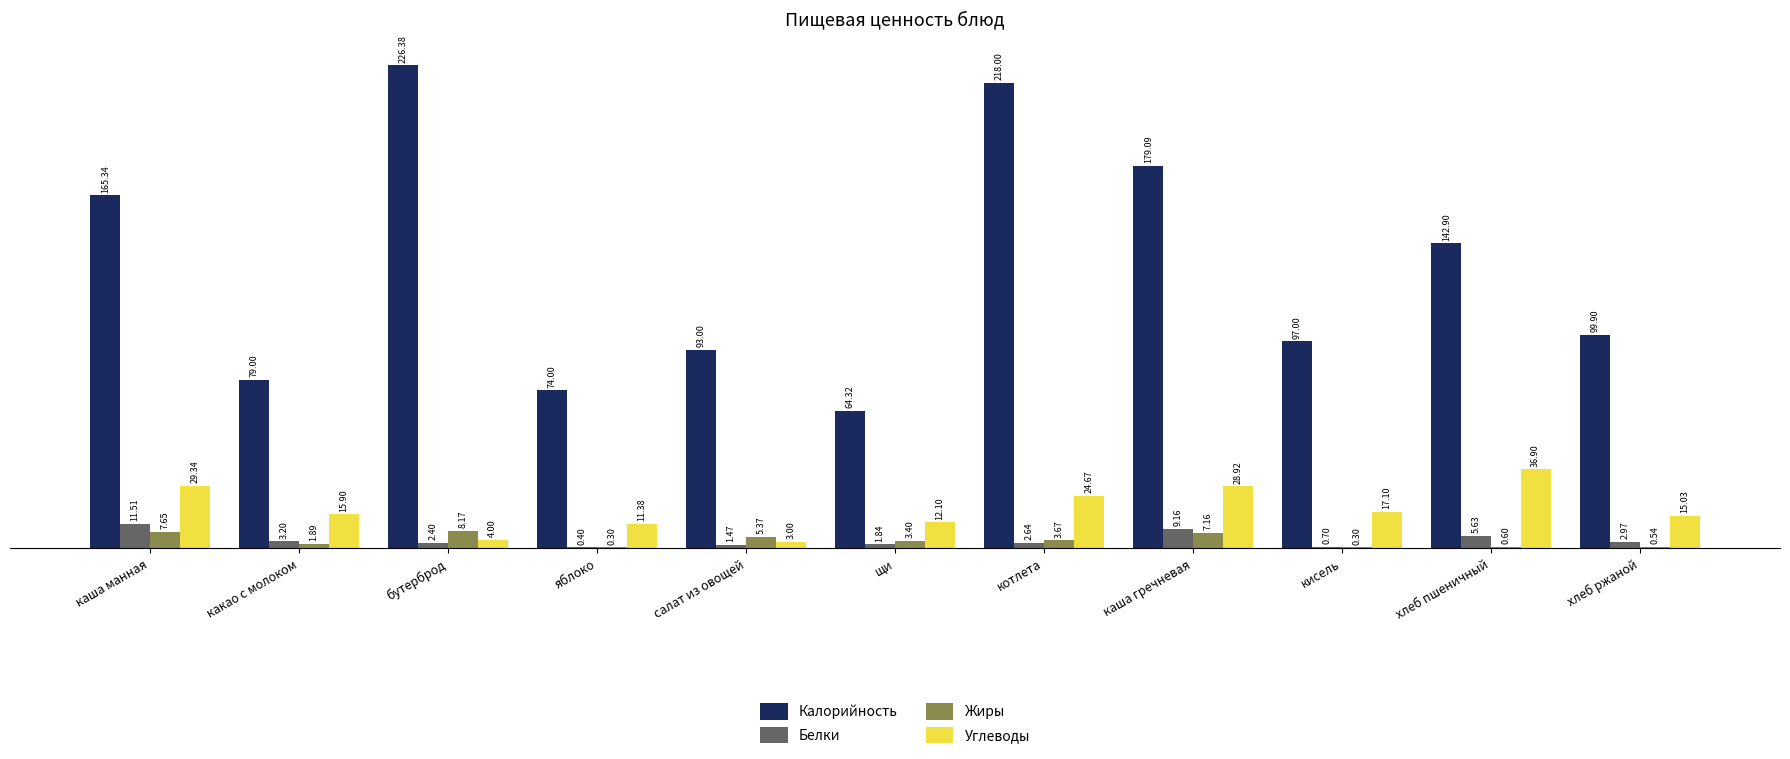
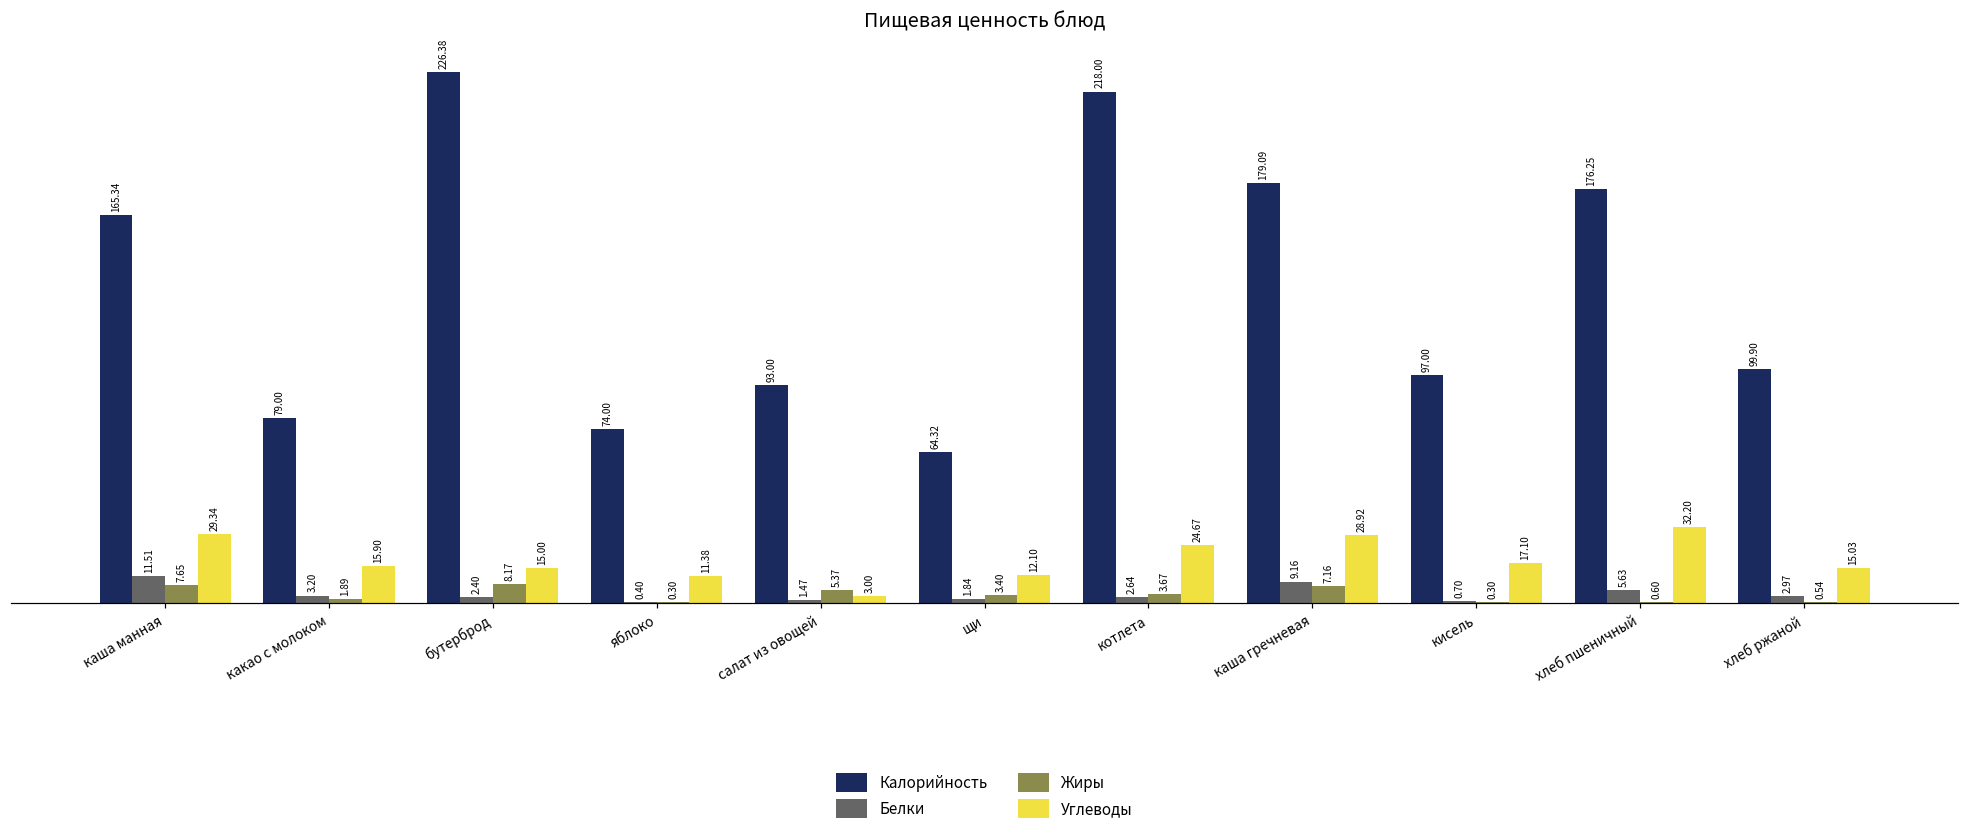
  {
    "Калорийность": {
      "каша манная": 165.34,
      "какао с молоком": 79.00,
      "бутерброд": 226.38,
      "яблоко": 74.00,
      "салат из овощей": 93.00,
      "щи": 64.32,
      "котлета": 218.00,
      "каша гречневая": 179.09,
      "кисель": 97.00,
-     "хлеб пшеничный": 142.90,
+     "хлеб пшеничный": 176.25,
      "хлеб ржаной": 99.90
    },
    "Углеводы": {
      "каша манная": 29.34,
      "какао с молоком": 15.90,
-     "бутерброд": 4.00,
+     "бутерброд": 15.00,
      "яблоко": 11.38,
      "салат из овощей": 3.00,
      "щи": 12.10,
      "котлета": 24.67,
      "каша гречневая": 28.92,
      "кисель": 17.10,
-     "хлеб пшеничный": 36.90,
+     "хлеб пшеничный": 32.20,
      "хлеб ржаной": 15.03
    }
  }
